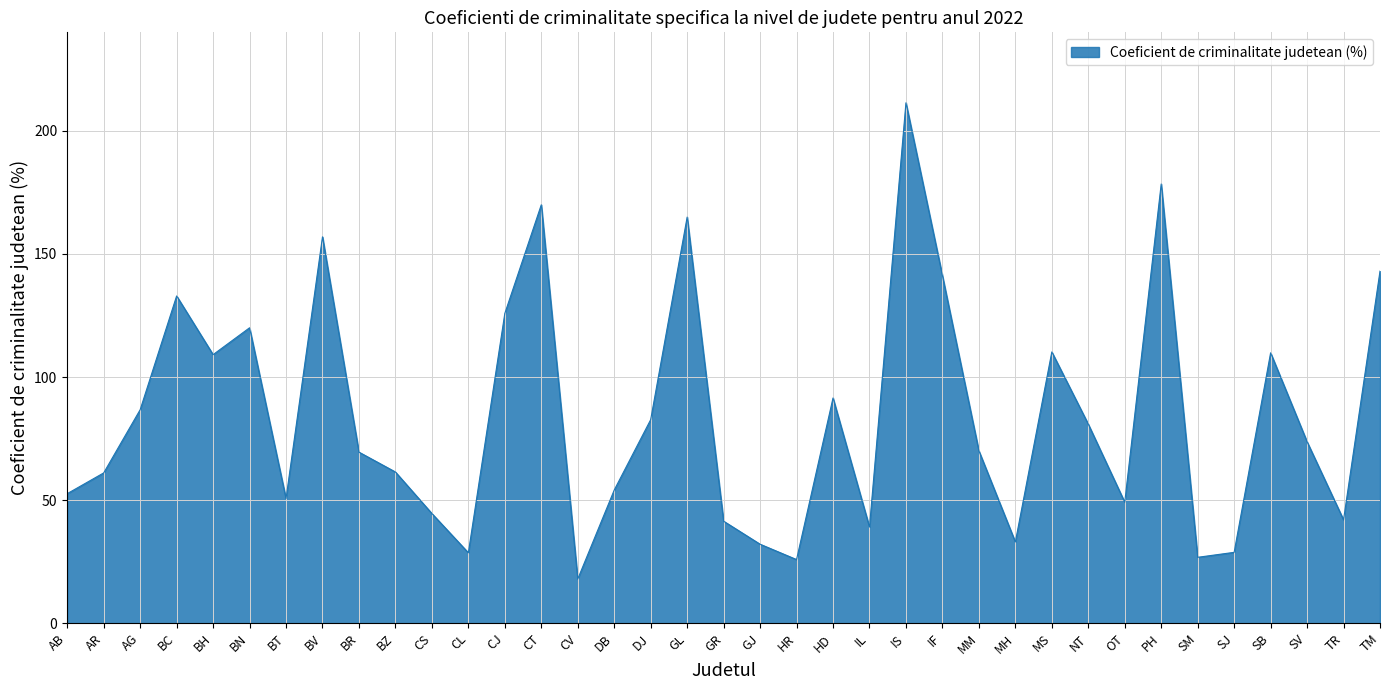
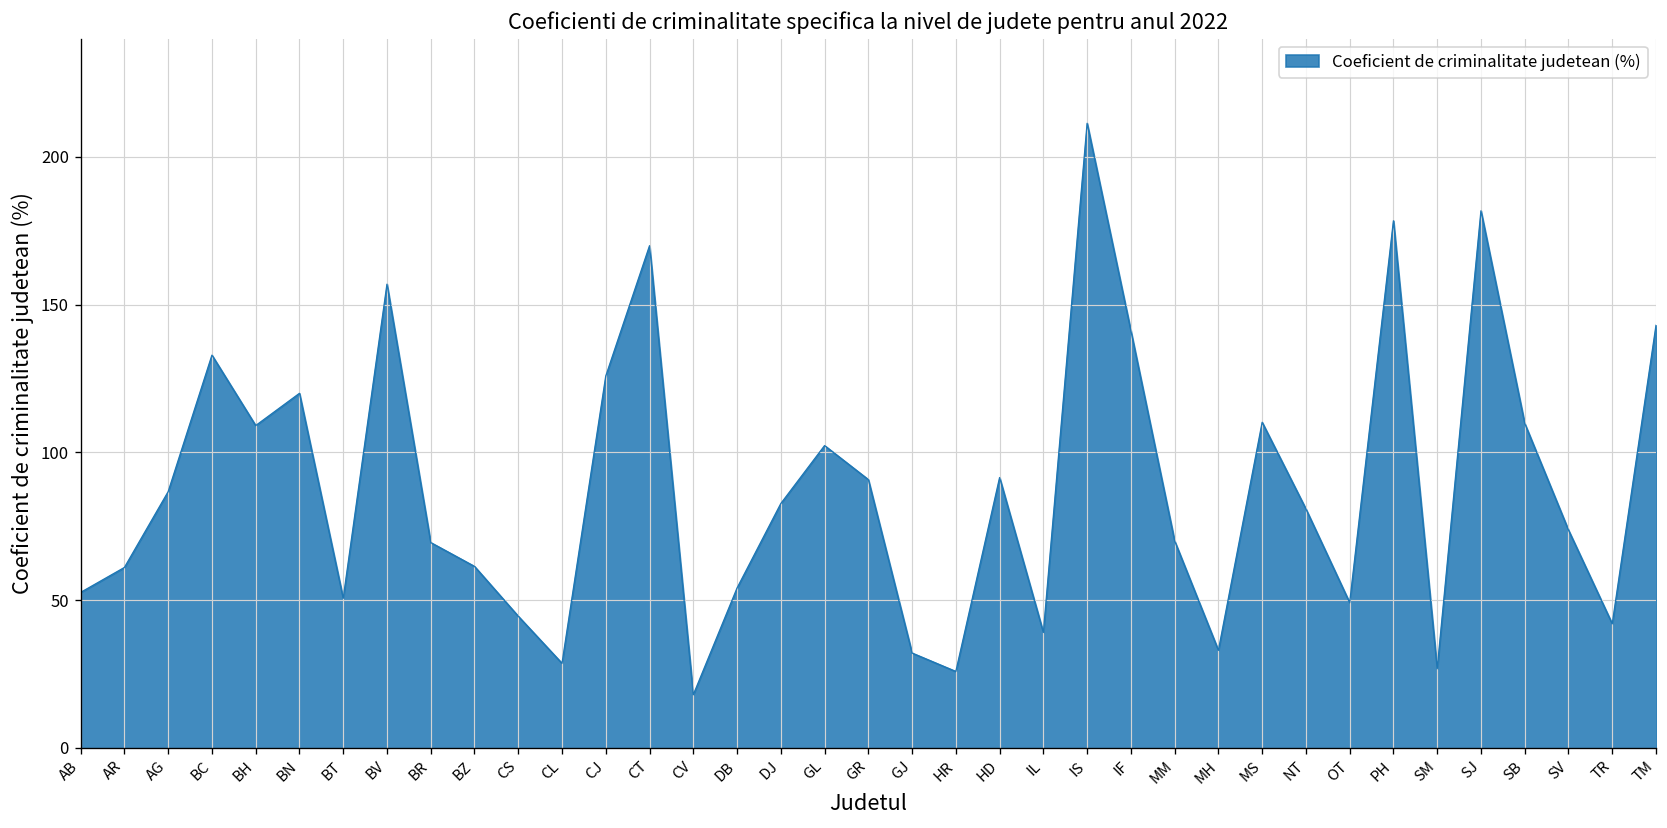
  {
    "AB": 53,
    "AR": 61,
    "AG": 87,
    "BC": 133,
    "BH": 109,
    "BN": 120,
    "BT": 51,
    "BV": 157,
    "BR": 69,
    "BZ": 61,
    "CS": 45,
    "CL": 29,
    "CJ": 126,
    "CT": 170,
    "CV": 18,
    "DB": 54,
    "DJ": 83,
-   "GL": 165,
-   "GR": 41,
+   "GL": 102,
+   "GR": 91,
    "GJ": 32,
    "HR": 26,
    "HD": 91,
    "IL": 39,
    "IS": 211,
    "IF": 141,
    "MM": 70,
    "MH": 33,
    "MS": 110,
    "NT": 81,
    "OT": 49,
    "PH": 178,
    "SM": 27,
-   "SJ": 29,
+   "SJ": 182,
    "SB": 110,
    "SV": 74,
    "TR": 42,
    "TM": 143
  }
